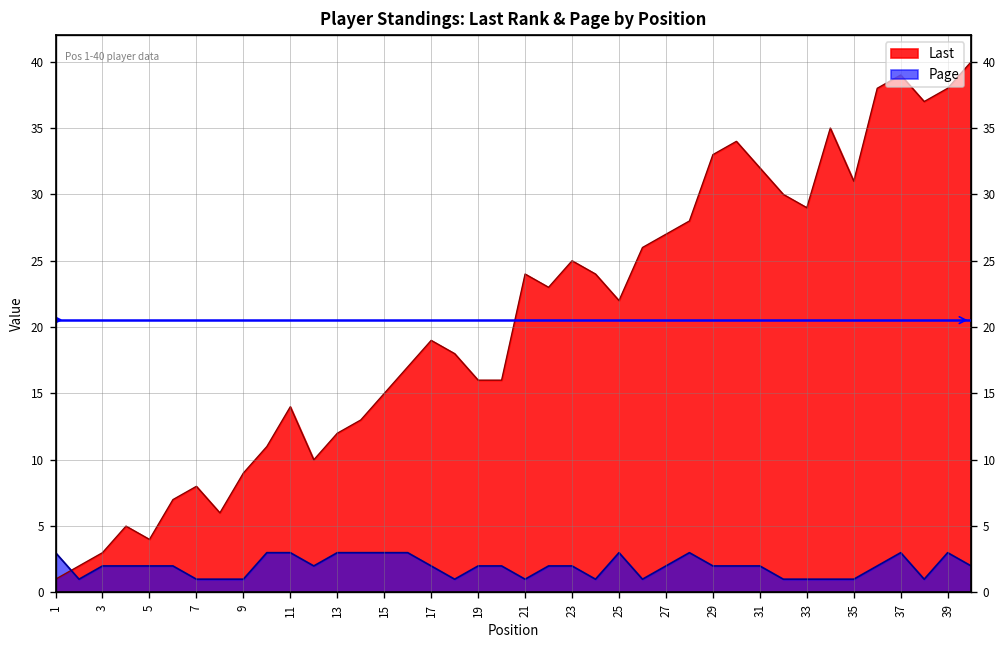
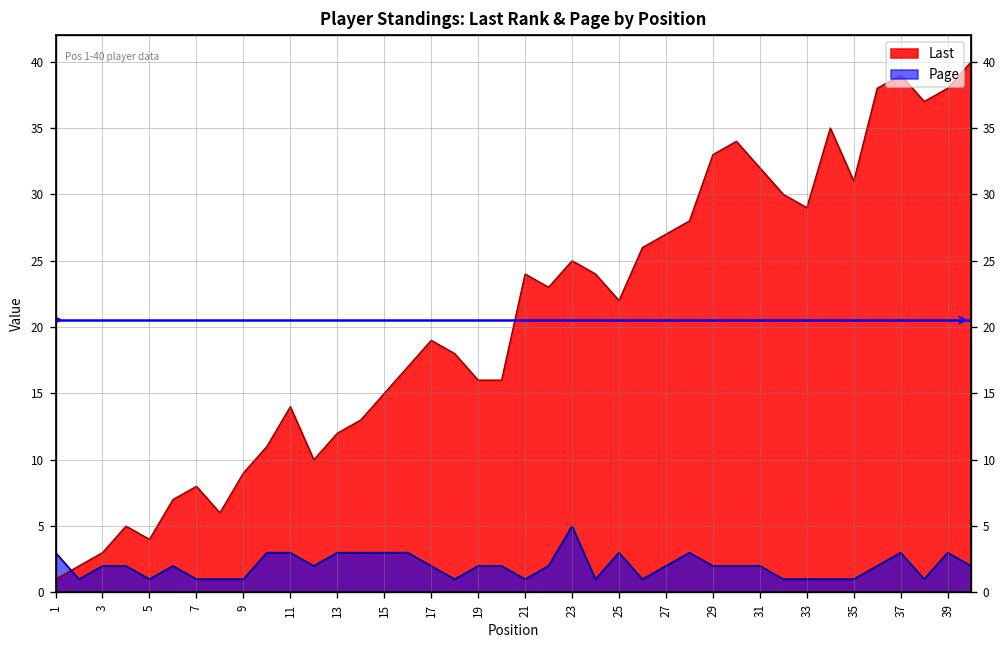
  {
    "Last": {
      "1": 1,
      "3": 3,
      "5": 4,
      "7": 8,
      "9": 9,
      "11": 14,
      "13": 12,
      "15": 15,
      "17": 19,
      "19": 16,
      "21": 24,
      "23": 25,
      "25": 22,
      "27": 27,
      "29": 33,
      "31": 32,
      "33": 29,
      "35": 31,
      "39": 38
    },
    "Page": {
      "1": 3,
      "3": 2,
-     "5": 2,
+     "5": 1,
      "7": 1,
      "9": 1,
      "11": 3,
      "13": 3,
      "15": 3,
      "17": 2,
      "19": 2,
      "21": 1,
-     "23": 2,
+     "23": 5,
      "25": 3,
      "27": 2,
      "29": 2,
      "31": 2,
      "33": 1,
      "35": 1,
      "37": 3,
      "39": 3
    }
  }
